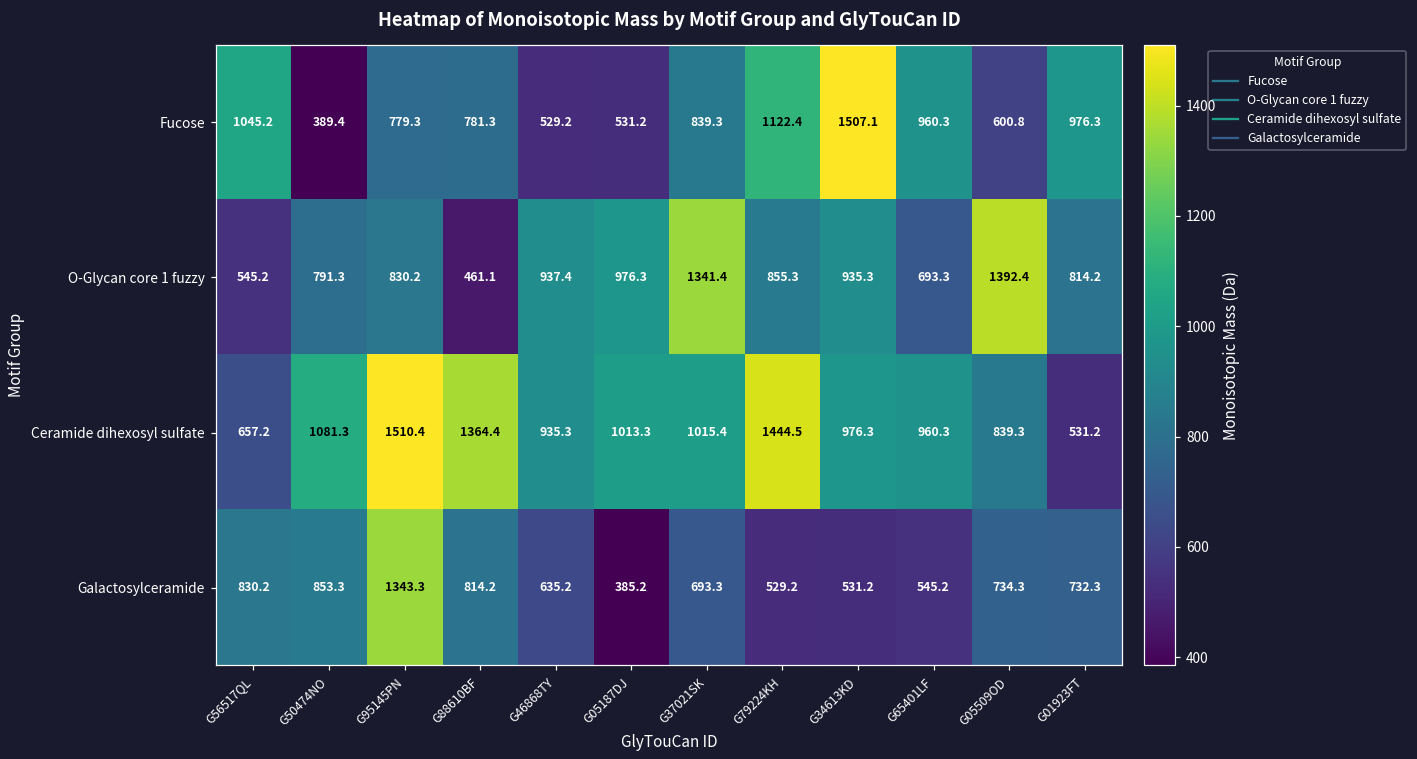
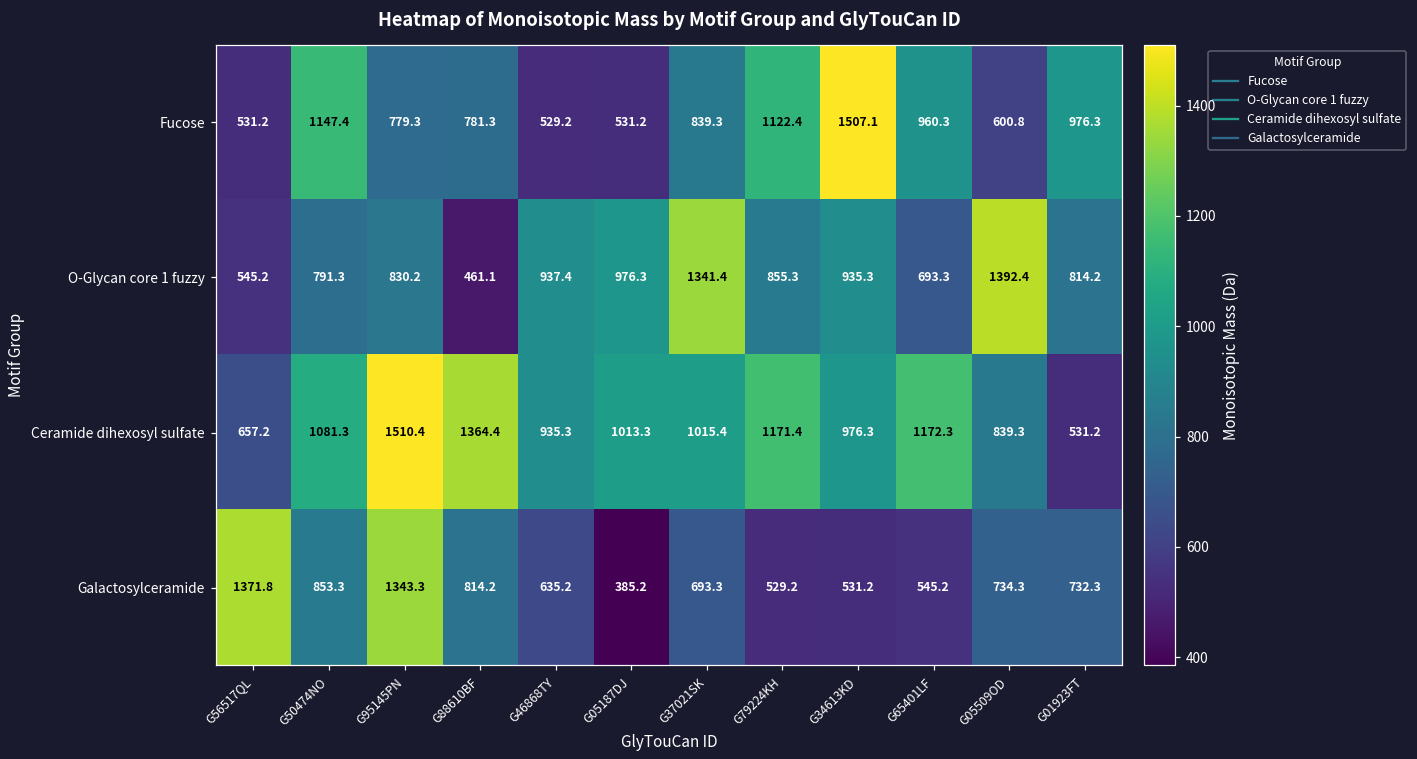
  {
    "Fucose": {
-     "G56517QL": 1045.2,
-     "G50474NO": 389.4,
+     "G56517QL": 531.2,
+     "G50474NO": 1147.4,
      "G95145PN": 779.3,
      "G88610BF": 781.3,
      "G46868TY": 529.2,
      "G05187DJ": 531.2,
      "G37021SK": 839.3,
      "G79224KH": 1122.4,
      "G34613KD": 1507.1,
      "G65401LF": 960.3,
      "G05509OD": 600.8,
      "G01923FT": 976.3
    },
    "O-Glycan core 1 fuzzy": {
      "G56517QL": 545.2,
      "G50474NO": 791.3,
      "G95145PN": 830.2,
      "G88610BF": 461.1,
      "G46868TY": 937.4,
      "G05187DJ": 976.3,
      "G37021SK": 1341.4,
      "G79224KH": 855.3,
      "G34613KD": 935.3,
      "G65401LF": 693.3,
      "G05509OD": 1392.4,
      "G01923FT": 814.2
    },
    "Ceramide dihexosyl sulfate": {
      "G56517QL": 657.2,
      "G50474NO": 1081.3,
      "G95145PN": 1510.4,
      "G88610BF": 1364.4,
      "G46868TY": 935.3,
      "G05187DJ": 1013.3,
      "G37021SK": 1015.4,
-     "G79224KH": 1444.5,
+     "G79224KH": 1171.4,
      "G34613KD": 976.3,
-     "G65401LF": 960.3,
+     "G65401LF": 1172.3,
      "G05509OD": 839.3,
      "G01923FT": 531.2
    },
    "Galactosylceramide": {
-     "G56517QL": 830.2,
+     "G56517QL": 1371.8,
      "G50474NO": 853.3,
      "G95145PN": 1343.3,
      "G88610BF": 814.2,
      "G46868TY": 635.2,
      "G05187DJ": 385.2,
      "G37021SK": 693.3,
      "G79224KH": 529.2,
      "G34613KD": 531.2,
      "G65401LF": 545.2,
      "G05509OD": 734.3,
      "G01923FT": 732.3
    }
  }
